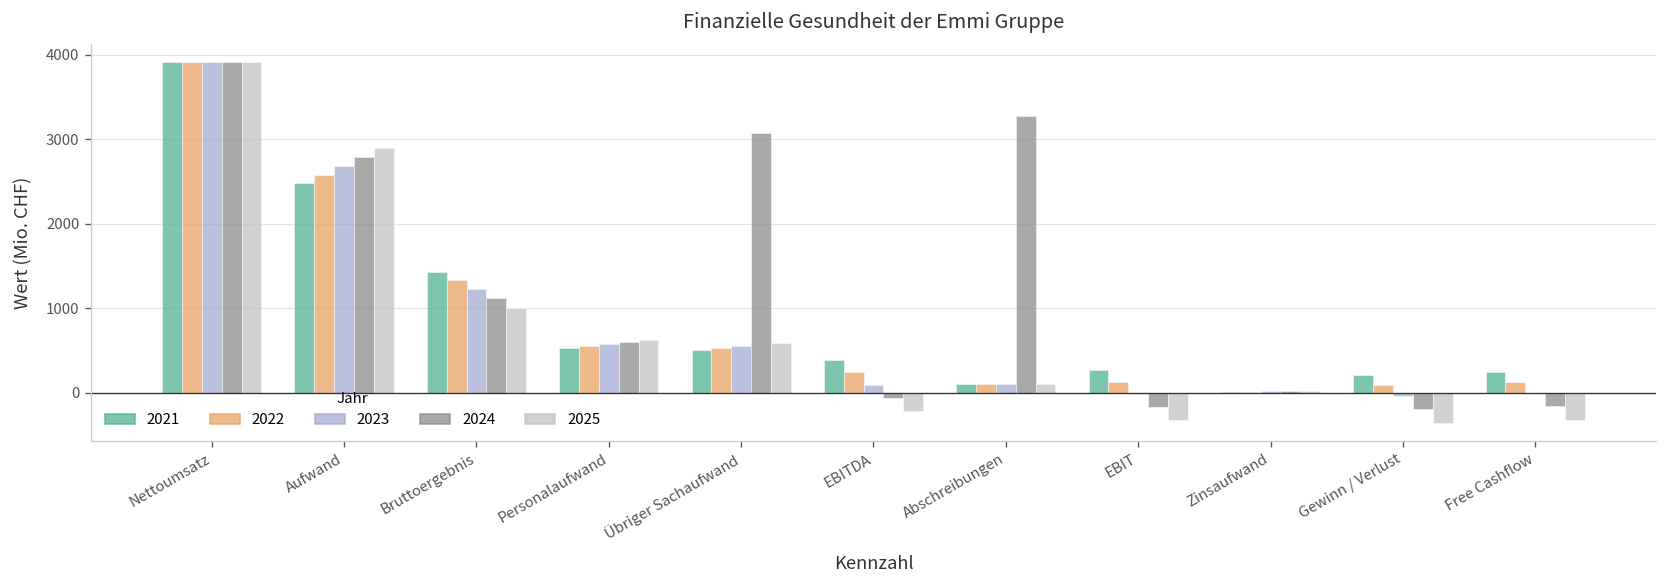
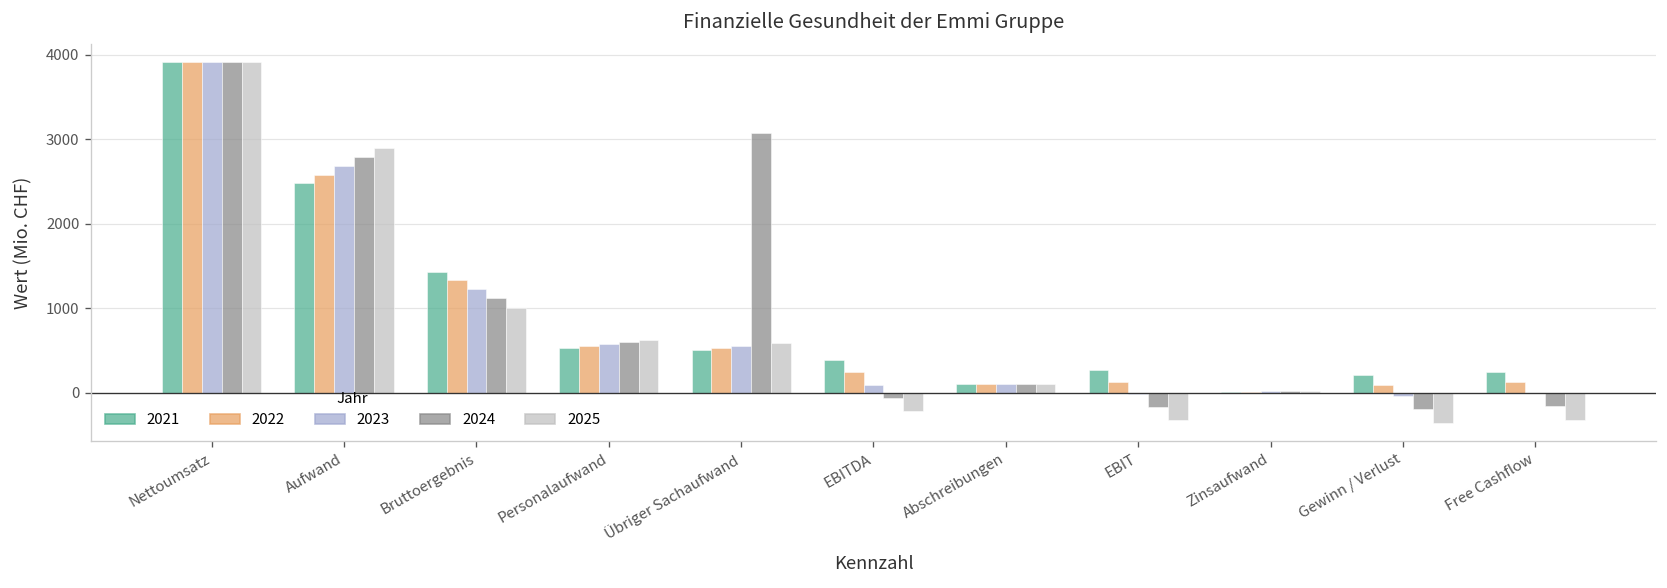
  {
    "2021": {
      "Nettoumsatz": 3900,
      "Aufwand": 2500,
      "Bruttoergebnis": 1400,
      "Personalaufwand": 500,
      "Übriger Sachaufwand": 500,
      "EBITDA": 400,
      "Abschreibungen": 100,
      "EBIT": 300,
      "Gewinn / Verlust": 200,
      "Free Cashflow": 300
    },
    "2022": {
      "Nettoumsatz": 3900,
      "Aufwand": 2600,
      "Bruttoergebnis": 1300,
      "Personalaufwand": 600,
      "Übriger Sachaufwand": 500,
      "EBITDA": 200,
      "Abschreibungen": 100,
      "EBIT": 100,
      "Gewinn / Verlust": 100,
      "Free Cashflow": 100
    },
    "2024": {
      "Nettoumsatz": 3900,
      "Aufwand": 2800,
      "Bruttoergebnis": 1100,
      "Personalaufwand": 600,
      "Übriger Sachaufwand": 3100,
      "EBITDA": -100,
-     "Abschreibungen": 3300,
+     "Abschreibungen": 100,
      "EBIT": -200,
      "Gewinn / Verlust": -200,
      "Free Cashflow": -200
    }
  }
